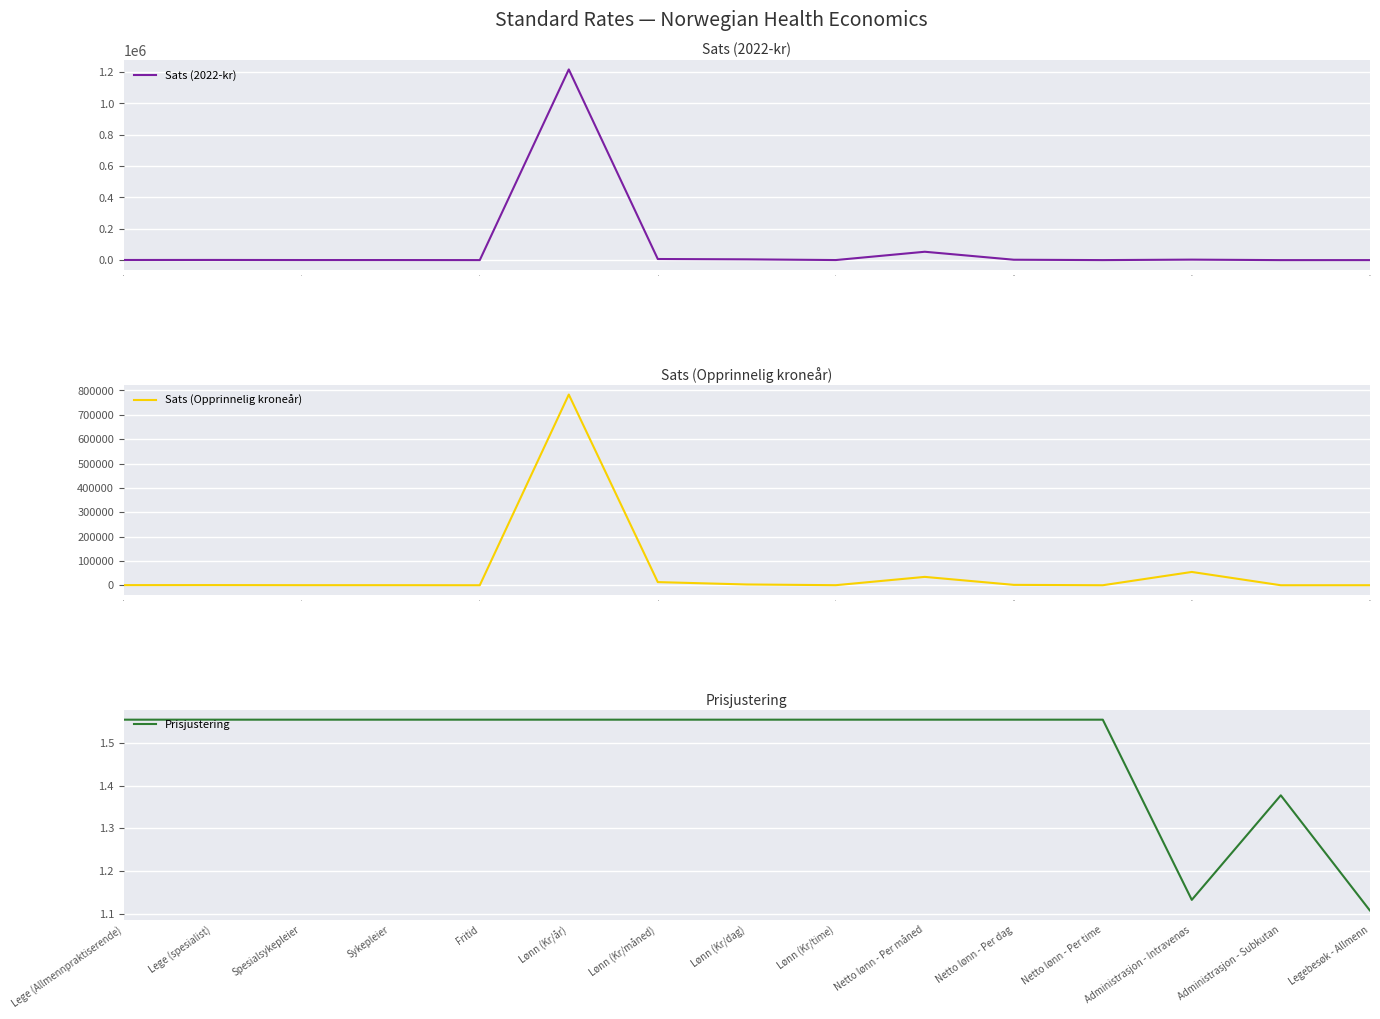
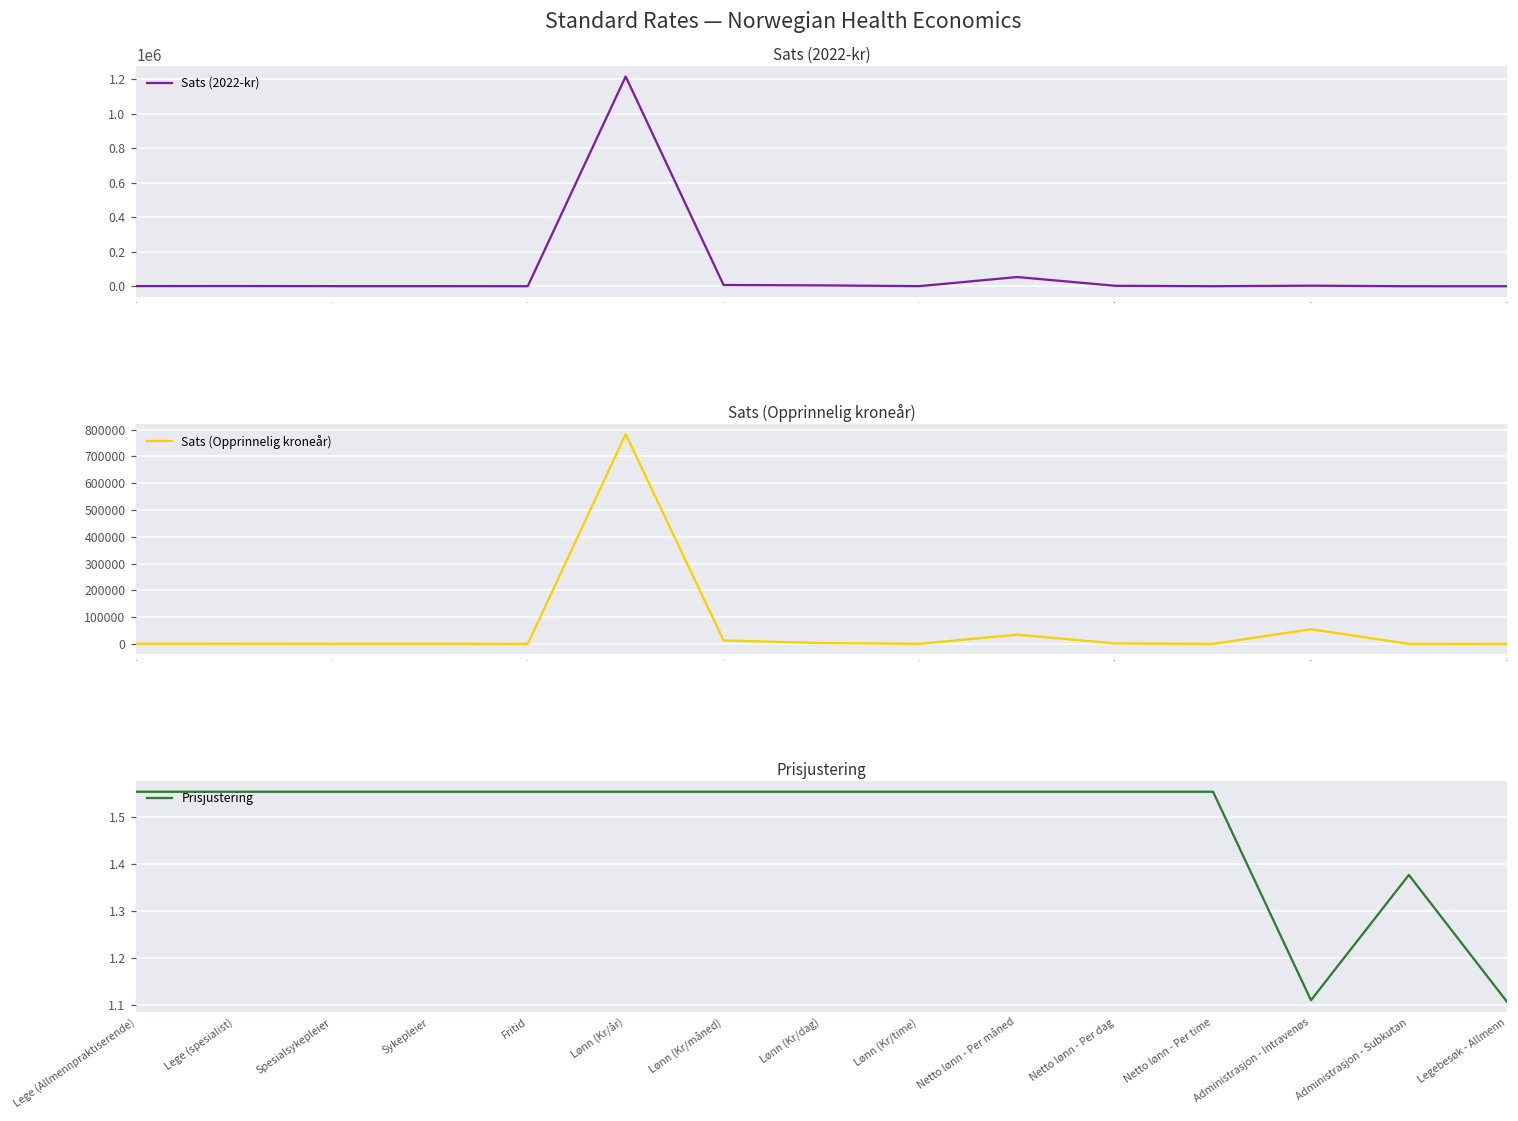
  {
    "Sats (2022-kr)": {
      "0": 0,
      "2": 0,
      "4": 0,
      "6": 10000,
      "8": 0,
      "10": 0,
      "12": 0,
      "14": 0
    },
    "Sats (Opprinnelig kroneår)": {
      "0": 0,
      "2": 0,
      "4": 0,
      "6": 10000,
      "8": 0,
      "10": 0,
      "12": 50000,
      "14": 0
    },
    "Prisjustering": {
      "Lege (Allmennpraktiserende)": 1.55,
      "Lege (spesialist)": 1.55,
      "Spesialsykepleier": 1.55,
      "Sykepleier": 1.55,
      "Fritid": 1.55,
      "Lønn (Kr/år)": 1.55,
      "Lønn (Kr/måned)": 1.55,
      "Lønn (Kr/dag)": 1.55,
      "Lønn (Kr/time)": 1.55,
      "Netto lønn - Per måned": 1.55,
      "Netto lønn - Per dag": 1.55,
      "Netto lønn - Per time": 1.55,
-     "Administrasjon - Intravenøs": 1.13,
+     "Administrasjon - Intravenøs": 1.11,
      "Administrasjon - Subkutan": 1.38,
      "Legebesøk - Allmenn": 1.11
    }
  }
